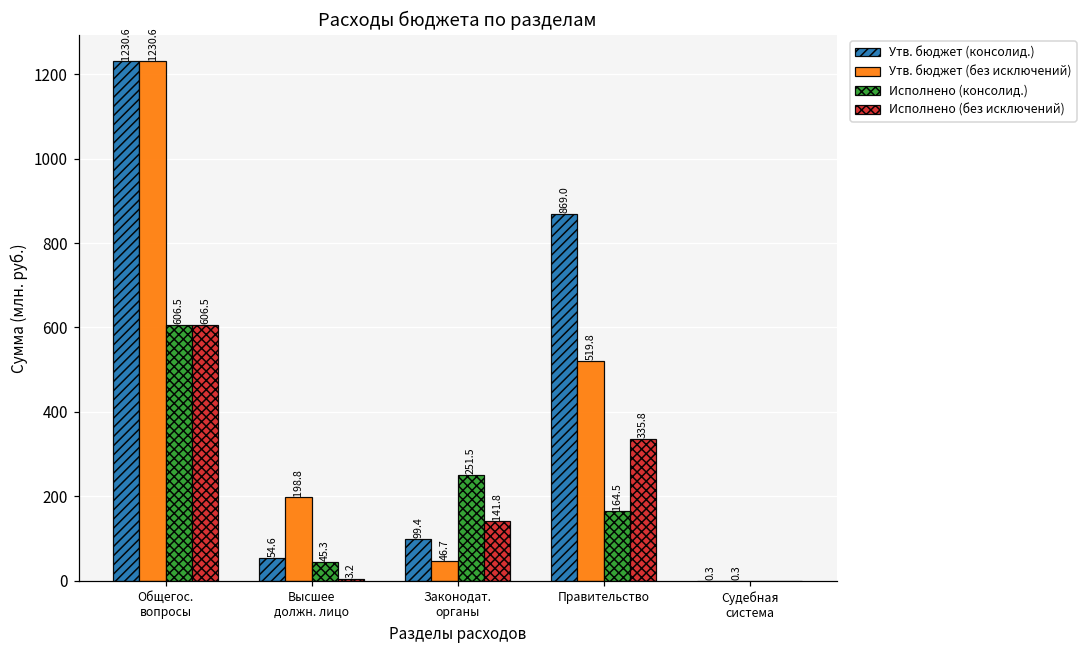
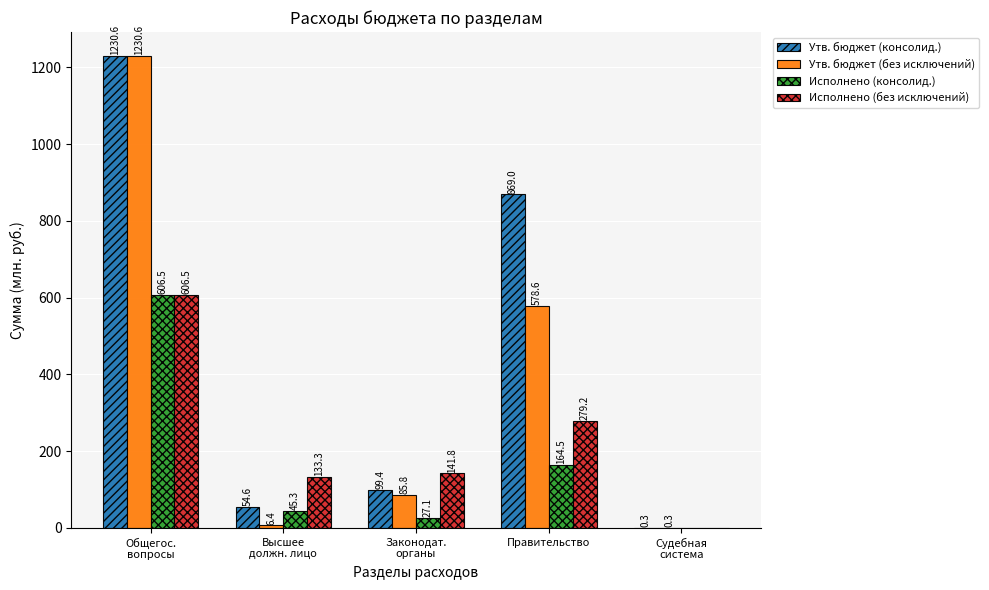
  {
    "Утв. бюджет (консолид.)": {
      "Общегос. вопросы": 1230.6,
      "Высшее должн. лицо": 54.6,
      "Законодат. органы": 99.4,
      "Правительство": 869.0,
      "Судебная система": 0.3
    },
    "Утв. бюджет (без исключений)": {
      "Общегос. вопросы": 1230.6,
-     "Высшее должн. лицо": 198.8,
-     "Законодат. органы": 46.7,
-     "Правительство": 519.8,
+     "Высшее должн. лицо": 6.4,
+     "Законодат. органы": 85.8,
+     "Правительство": 578.6,
      "Судебная система": 0.3
    },
    "Исполнено (консолид.)": {
      "Общегос. вопросы": 606.5,
      "Высшее должн. лицо": 45.3,
-     "Законодат. органы": 251.5,
+     "Законодат. органы": 27.1,
      "Правительство": 164.5
    },
    "Исполнено (без исключений)": {
      "Общегос. вопросы": 606.5,
-     "Высшее должн. лицо": 3.2,
+     "Высшее должн. лицо": 133.3,
      "Законодат. органы": 141.8,
-     "Правительство": 335.8
+     "Правительство": 279.2
    }
  }
